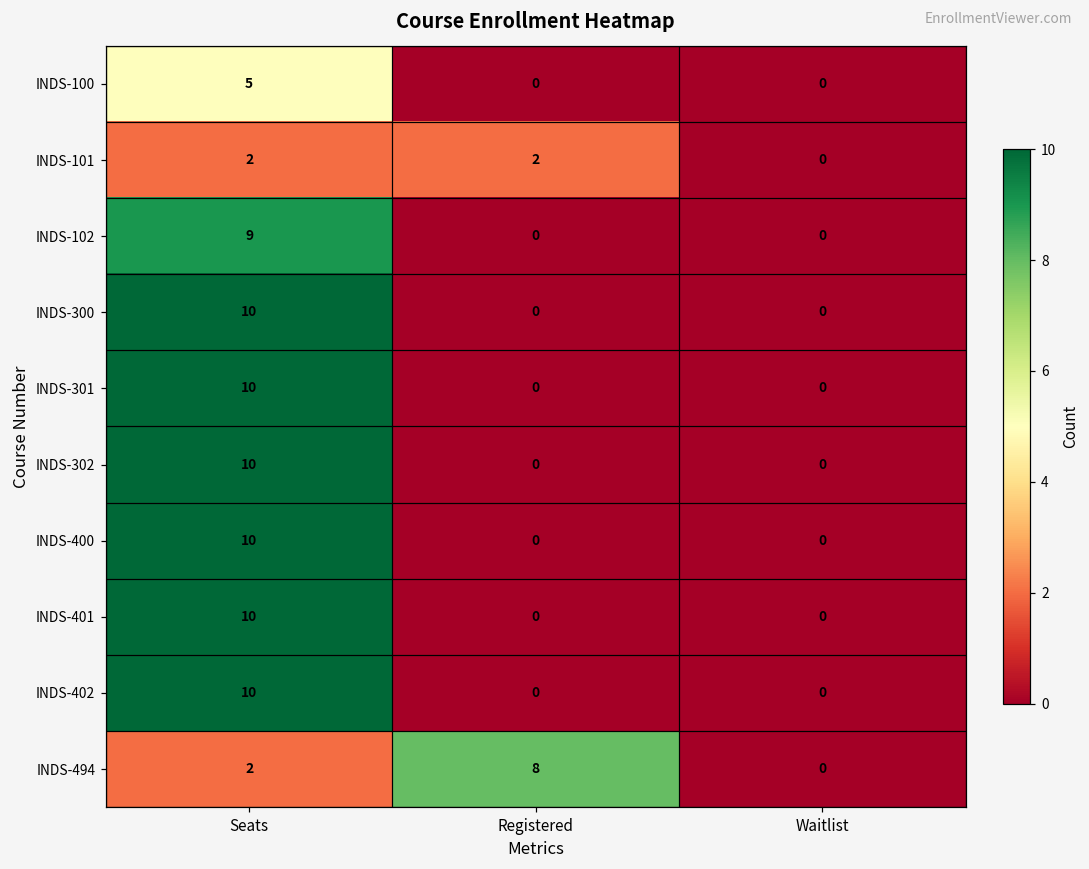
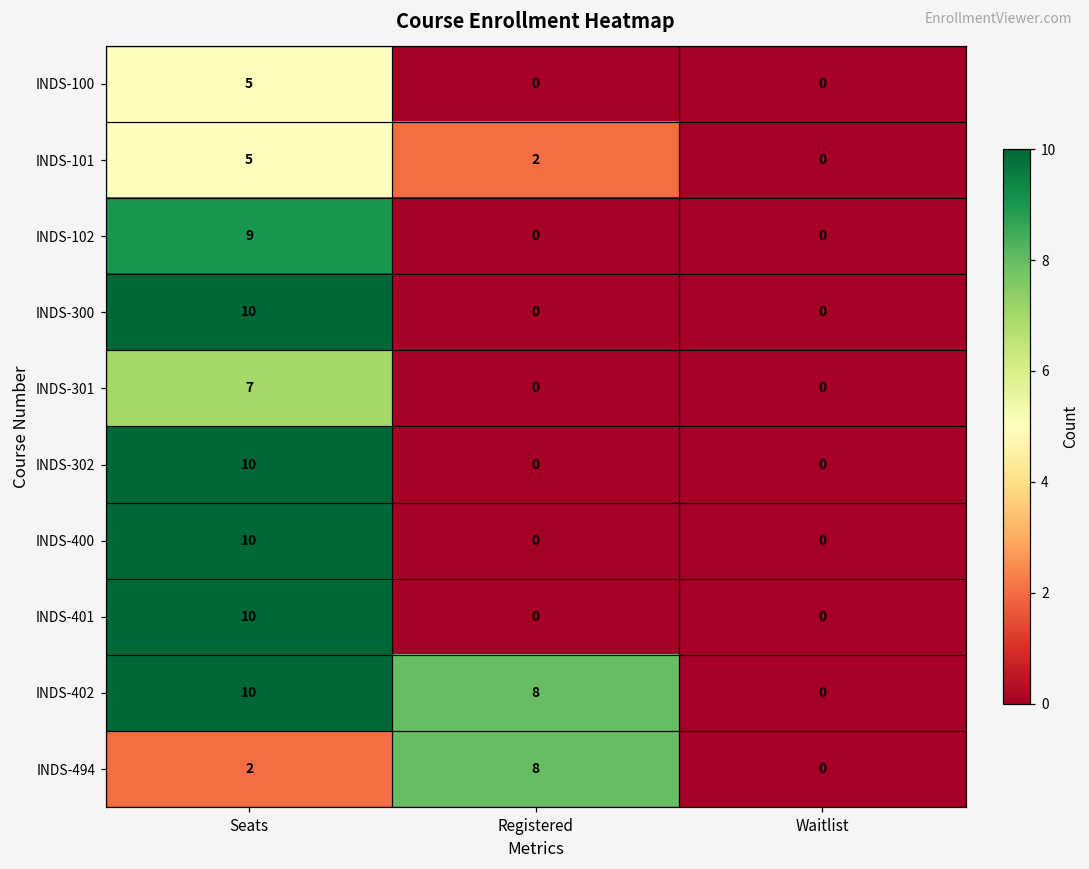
  {
    "INDS-100": {
      "Seats": 5,
      "Registered": 0,
      "Waitlist": 0
    },
    "INDS-101": {
-     "Seats": 2,
+     "Seats": 5,
      "Registered": 2,
      "Waitlist": 0
    },
    "INDS-102": {
      "Seats": 9,
      "Registered": 0,
      "Waitlist": 0
    },
    "INDS-300": {
      "Seats": 10,
      "Registered": 0,
      "Waitlist": 0
    },
    "INDS-301": {
-     "Seats": 10,
+     "Seats": 7,
      "Registered": 0,
      "Waitlist": 0
    },
    "INDS-302": {
      "Seats": 10,
      "Registered": 0,
      "Waitlist": 0
    },
    "INDS-400": {
      "Seats": 10,
      "Registered": 0,
      "Waitlist": 0
    },
    "INDS-401": {
      "Seats": 10,
      "Registered": 0,
      "Waitlist": 0
    },
    "INDS-402": {
      "Seats": 10,
-     "Registered": 0,
+     "Registered": 8,
      "Waitlist": 0
    },
    "INDS-494": {
      "Seats": 2,
      "Registered": 8,
      "Waitlist": 0
    }
  }
